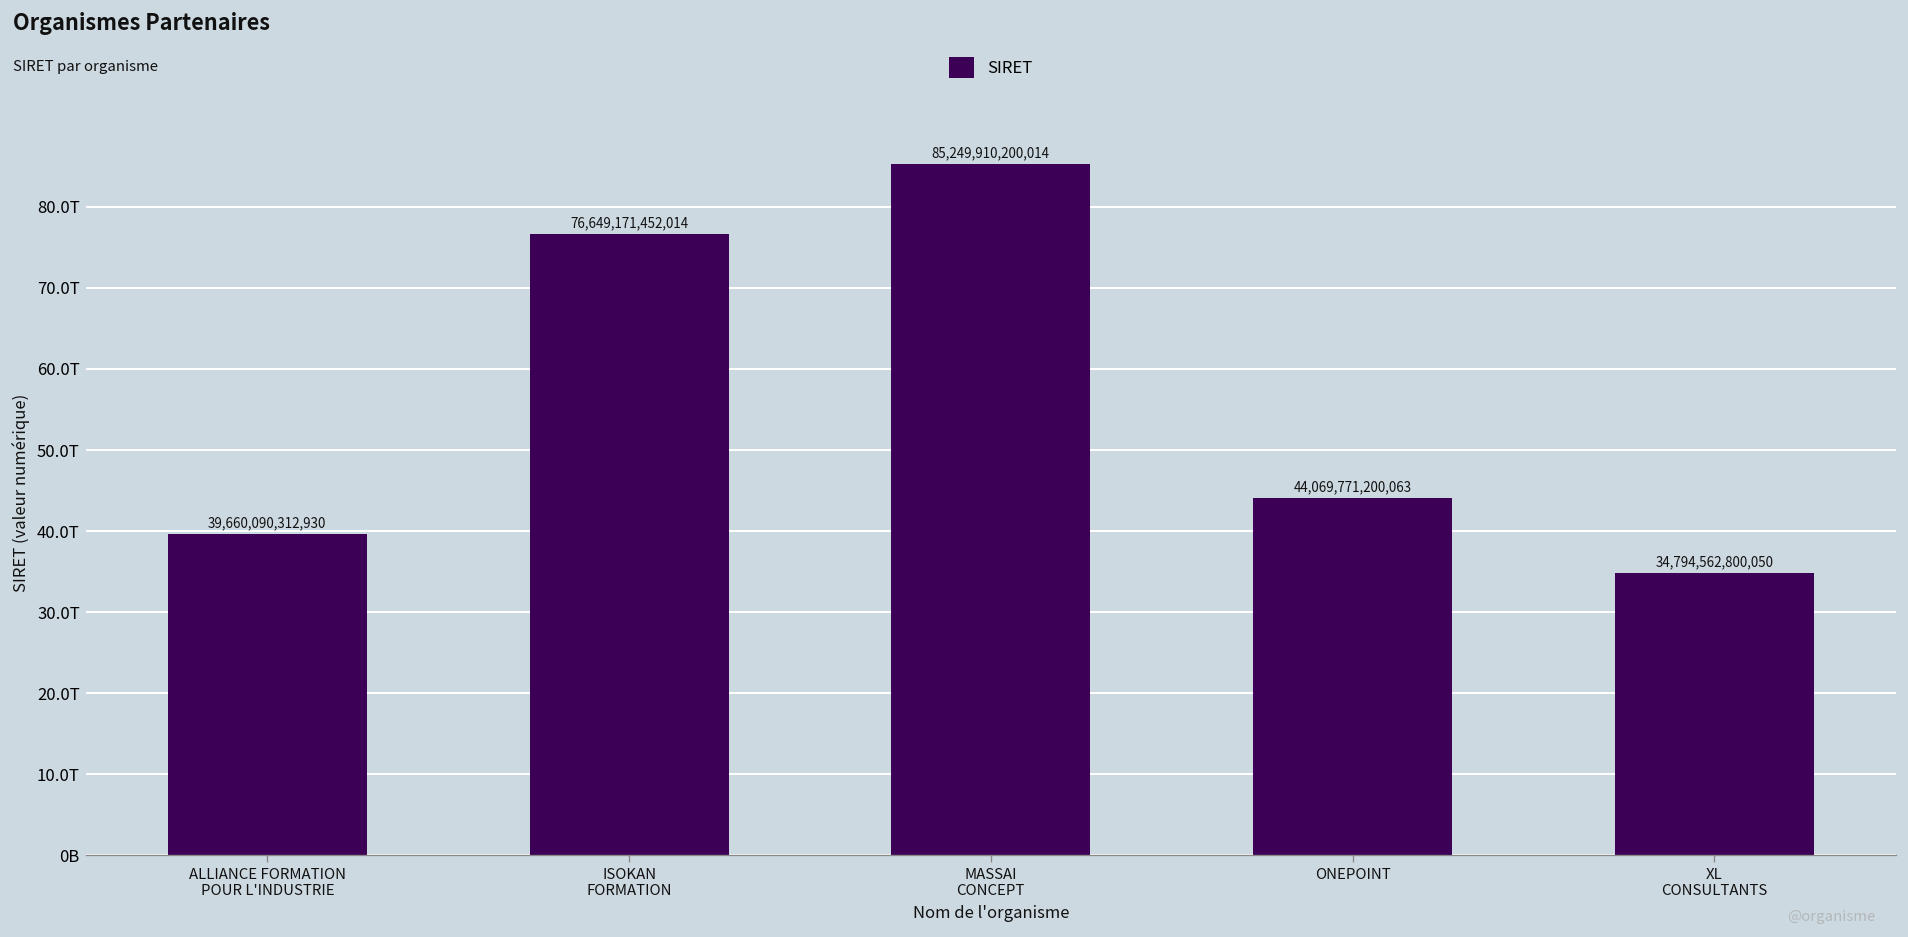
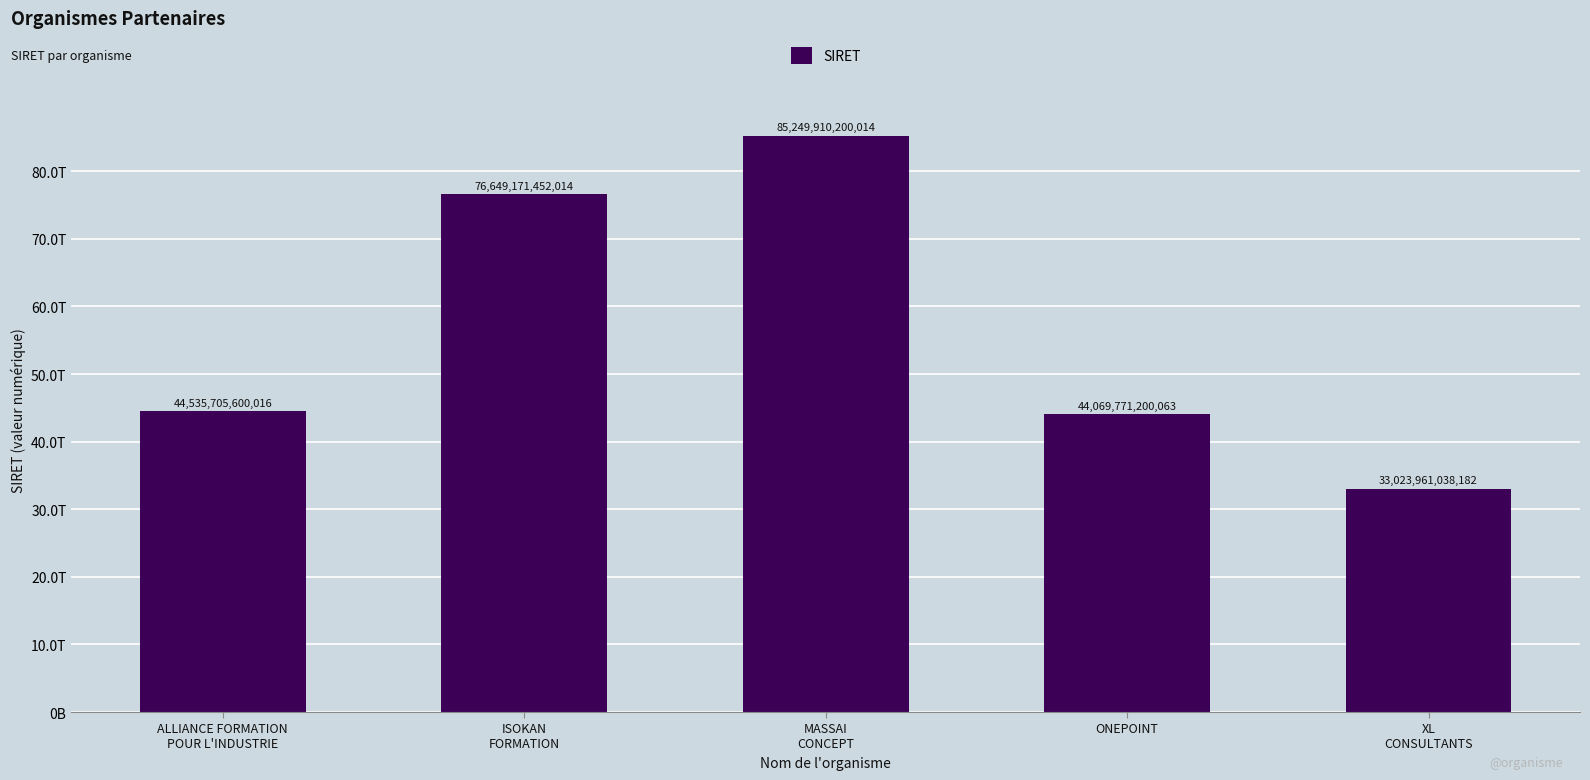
  {
-   "ALLIANCE FORMATION POUR L'INDUSTRIE": "39,660,090,312,930",
+   "ALLIANCE FORMATION POUR L'INDUSTRIE": "44,535,705,600,016",
    "ISOKAN FORMATION": "76,649,171,452,014",
    "MASSAI CONCEPT": "85,249,910,200,014",
    "ONEPOINT": "44,069,771,200,063",
-   "XL CONSULTANTS": "34,794,562,800,050"
+   "XL CONSULTANTS": "33,023,961,038,182"
  }
